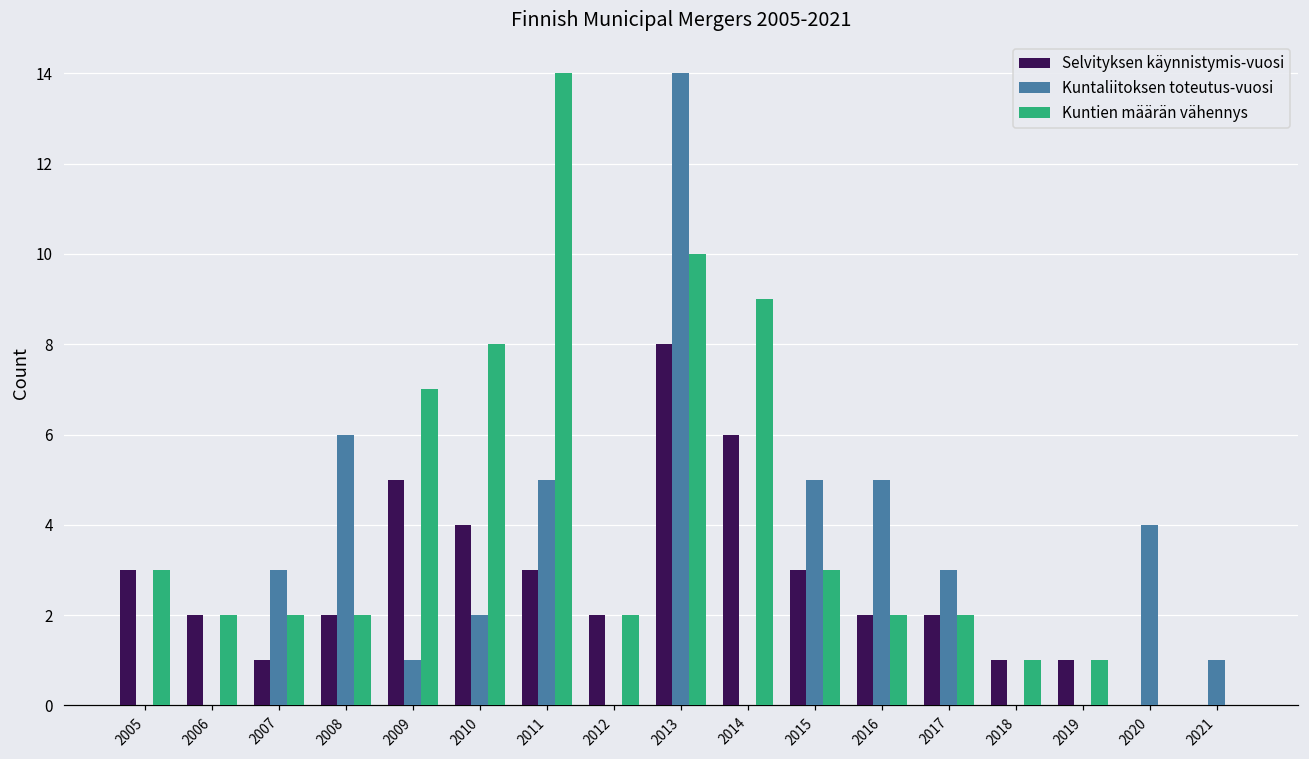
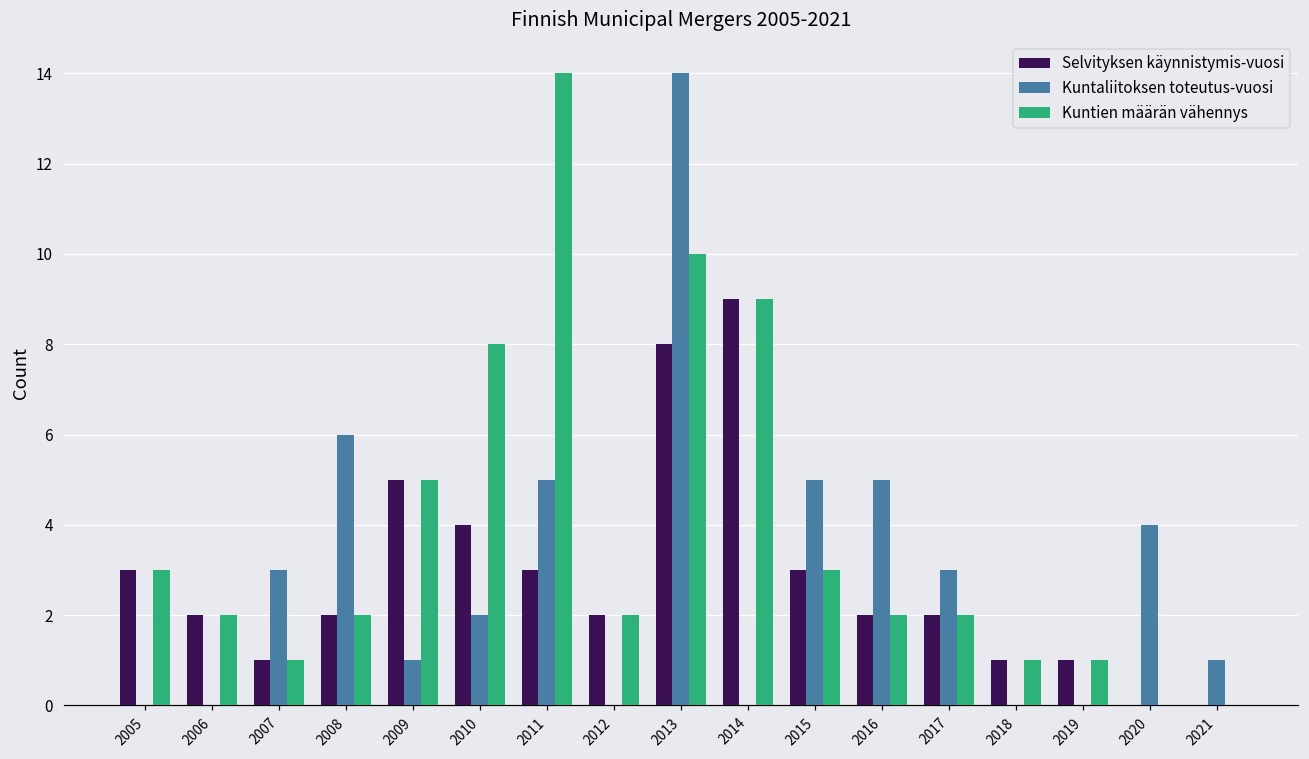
  {
    "Selvityksen käynnistymis-vuosi": {
      "2005": 3,
      "2006": 2,
      "2007": 1,
      "2008": 2,
      "2009": 5,
      "2010": 4,
      "2011": 3,
      "2012": 2,
      "2013": 8,
-     "2014": 6,
+     "2014": 9,
      "2015": 3,
      "2016": 2,
      "2017": 2,
      "2018": 1,
      "2019": 1,
      "2020": 0,
      "2021": 0
    },
    "Kuntaliitoksen toteutus-vuosi": {
      "2005": 0,
      "2006": 0,
      "2007": 3,
      "2008": 6,
      "2009": 1,
      "2010": 2,
      "2011": 5,
      "2012": 0,
      "2013": 14,
      "2014": 0,
      "2015": 5,
      "2016": 5,
      "2017": 3,
      "2018": 0,
      "2019": 0,
      "2020": 4,
      "2021": 1
    },
    "Kuntien määrän vähennys": {
      "2005": 3,
      "2006": 2,
-     "2007": 2,
+     "2007": 1,
      "2008": 2,
-     "2009": 7,
+     "2009": 5,
      "2010": 8,
      "2011": 14,
      "2012": 2,
      "2013": 10,
      "2014": 9,
      "2015": 3,
      "2016": 2,
      "2017": 2,
      "2018": 1,
      "2019": 1,
      "2020": 0,
      "2021": 0
    }
  }
